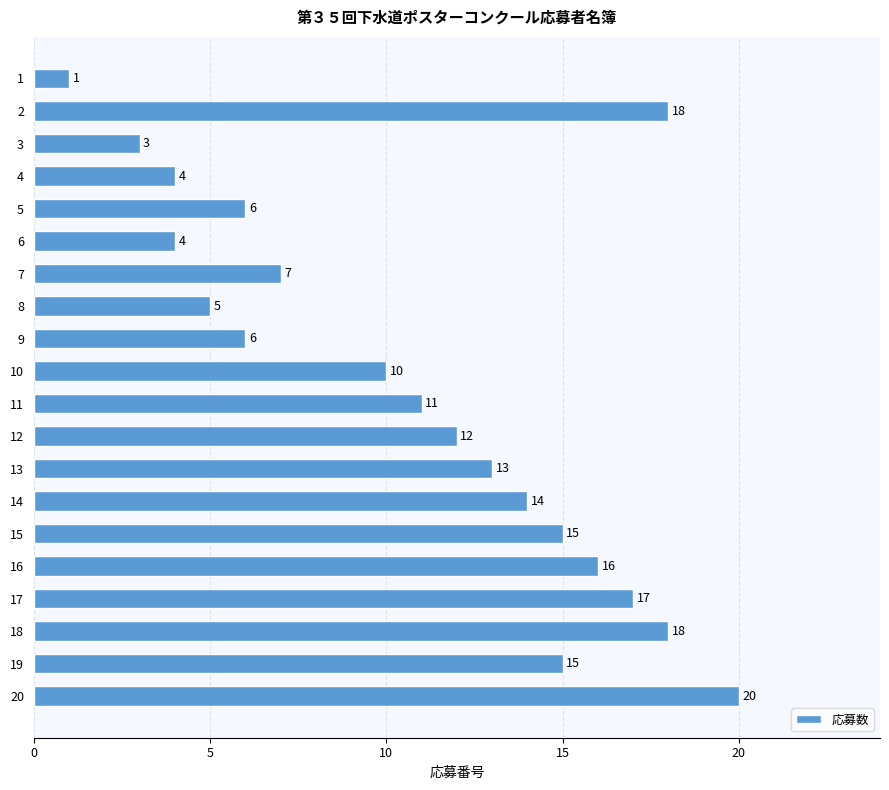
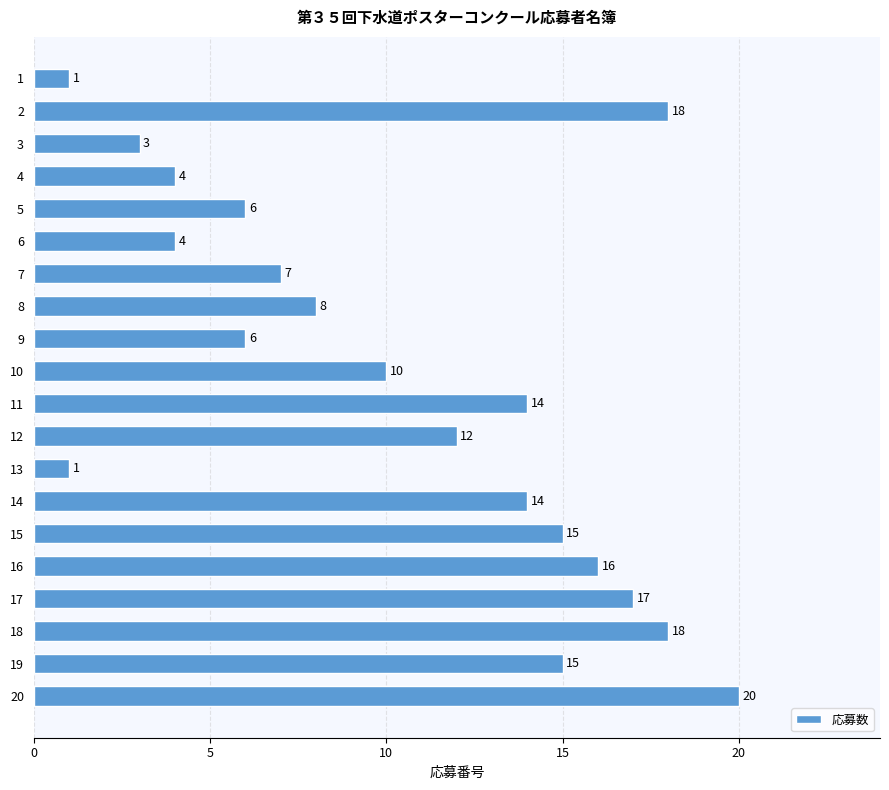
  {
    "1": 1,
    "2": 18,
    "3": 3,
    "4": 4,
    "5": 6,
    "6": 4,
    "7": 7,
-   "8": 5,
+   "8": 8,
    "9": 6,
    "10": 10,
-   "11": 11,
+   "11": 14,
    "12": 12,
-   "13": 13,
+   "13": 1,
    "14": 14,
    "15": 15,
    "16": 16,
    "17": 17,
    "18": 18,
    "19": 15,
    "20": 20
  }
